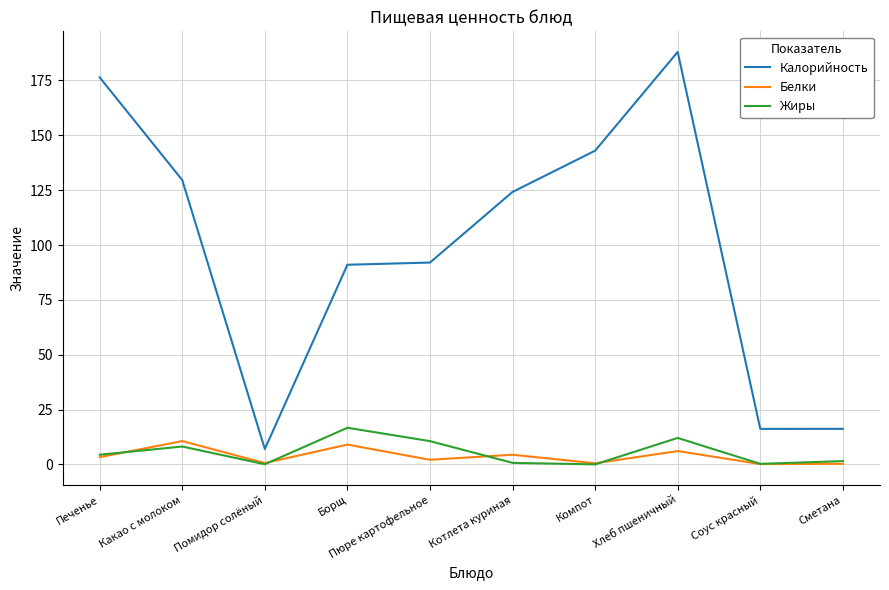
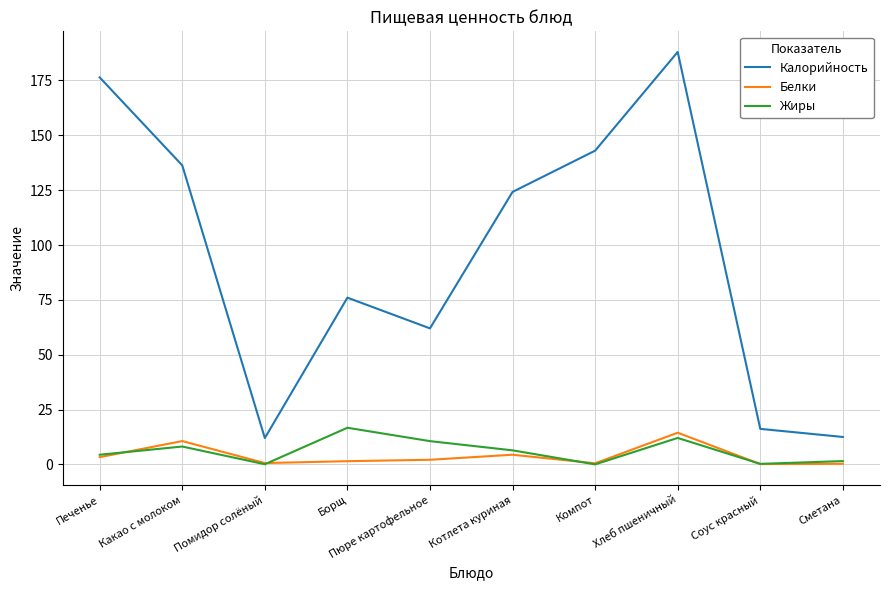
  {
    "Калорийность": {
      "Печенье": 176,
-     "Какао с молоком": 130,
-     "Помидор солёный": 7,
-     "Борщ": 91,
-     "Пюре картофельное": 92,
+     "Какао с молоком": 136,
+     "Помидор солёный": 12,
+     "Борщ": 76,
+     "Пюре картофельное": 62,
      "Котлета куриная": 124,
      "Компот": 143,
      "Хлеб пшеничный": 188,
      "Соус красный": 16,
-     "Сметана": 16
+     "Сметана": 13
    },
    "Белки": {
      "Какао с молоком": 11,
-     "Борщ": 9,
+     "Борщ": 1,
      "Пюре картофельное": 2,
      "Котлета куриная": 4,
-     "Хлеб пшеничный": 6,
+     "Хлеб пшеничный": 14,
      "Сметана": 0
    },
    "Жиры": {
      "Какао с молоком": 8,
      "Борщ": 17,
      "Пюре картофельное": 11,
-     "Котлета куриная": 1,
+     "Котлета куриная": 6,
      "Хлеб пшеничный": 12,
      "Сметана": 2
    }
  }
